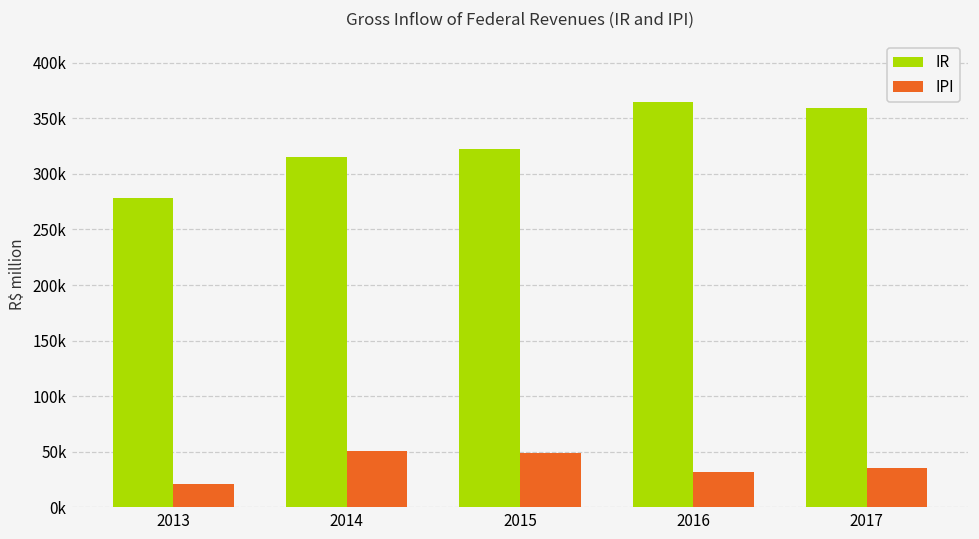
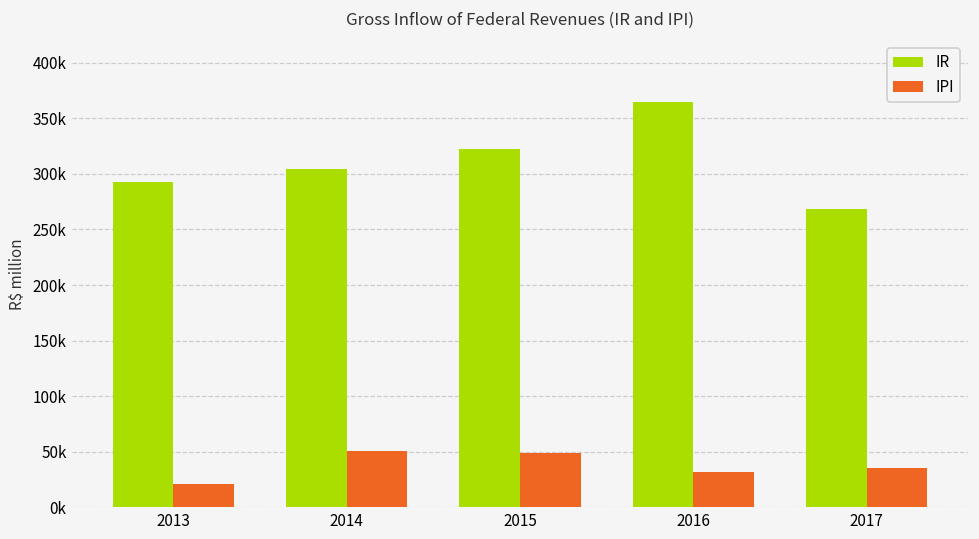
  {
    "IR": {
-     "2013": 279000,
-     "2014": 315000,
+     "2013": 293000,
+     "2014": 304000,
      "2015": 322000,
      "2016": 364000,
-     "2017": 360000
+     "2017": 268000
    },
    "IPI": {
      "2013": 21000,
      "2014": 51000,
      "2015": 49000,
      "2016": 32000,
      "2017": 35000
    }
  }
